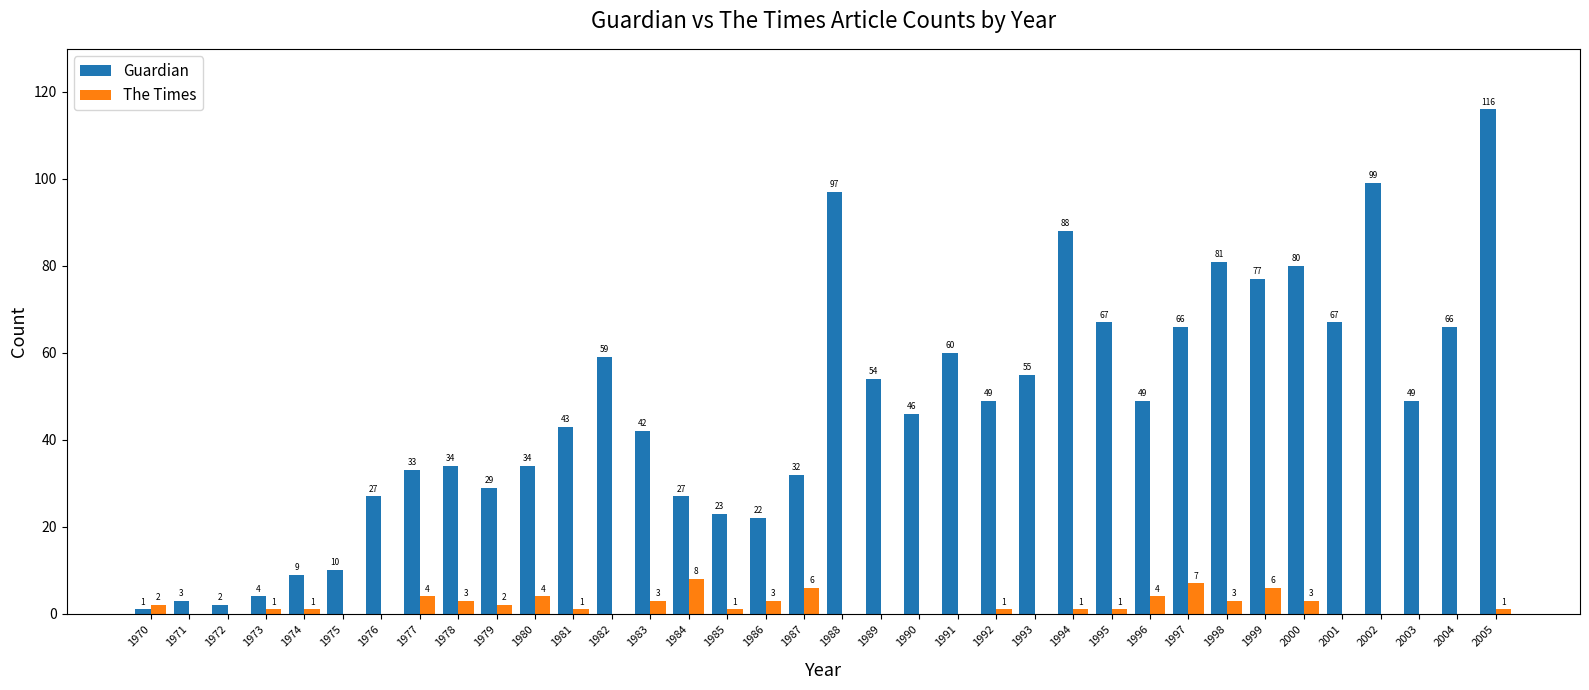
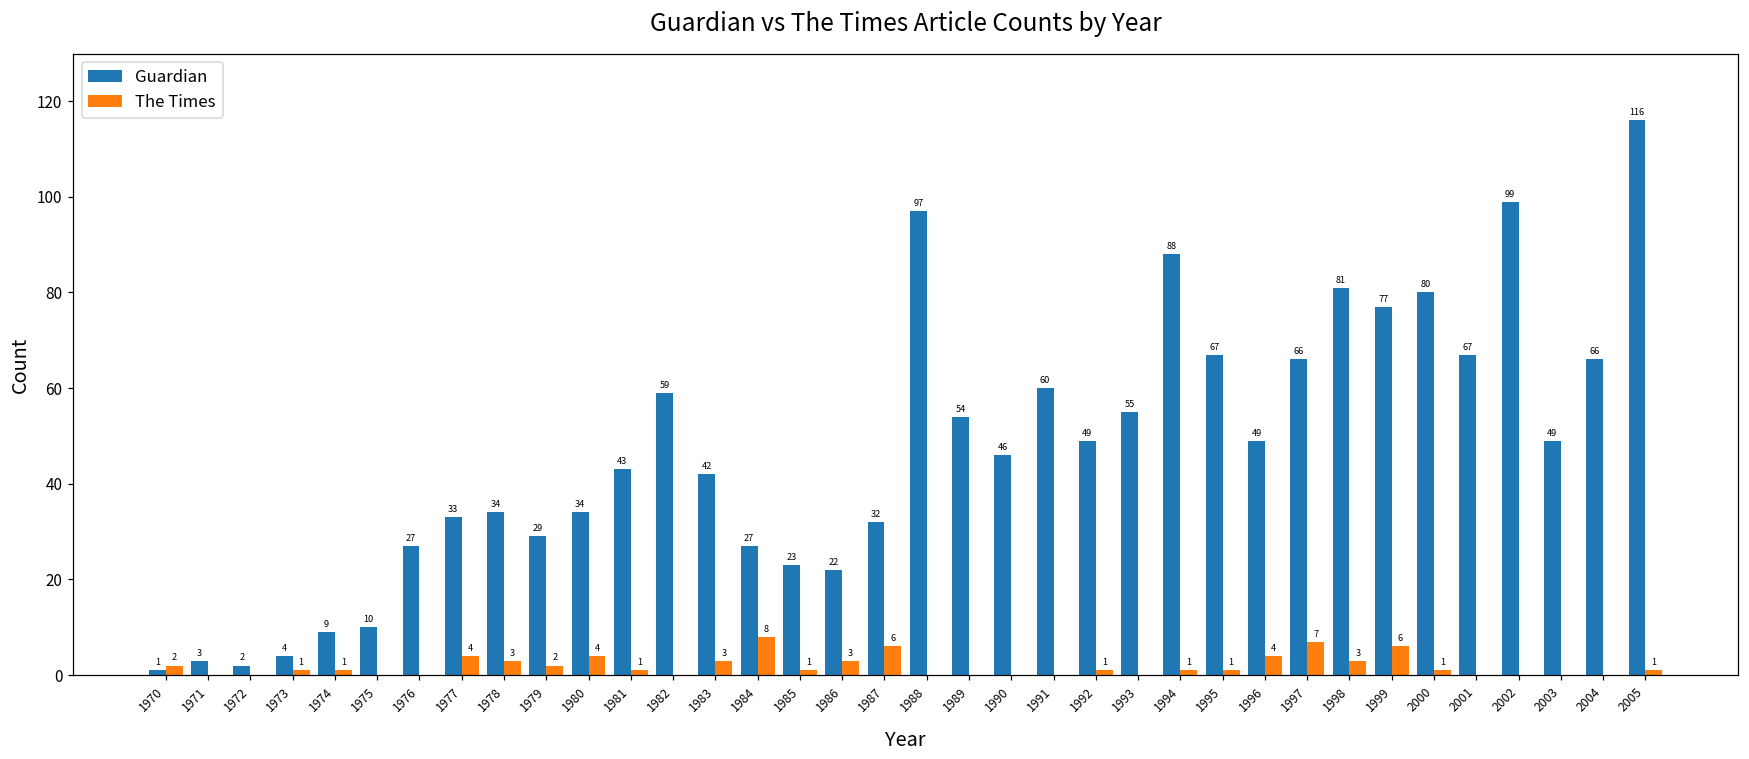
  {
    "Guardian": {
      "1970": 1,
      "1971": 3,
      "1972": 2,
      "1973": 4,
      "1974": 9,
      "1975": 10,
      "1976": 27,
      "1977": 33,
      "1978": 34,
      "1979": 29,
      "1980": 34,
      "1981": 43,
      "1982": 59,
      "1983": 42,
      "1984": 27,
      "1985": 23,
      "1986": 22,
      "1987": 32,
      "1988": 97,
      "1989": 54,
      "1990": 46,
      "1991": 60,
      "1992": 49,
      "1993": 55,
      "1994": 88,
      "1995": 67,
      "1996": 49,
      "1997": 66,
      "1998": 81,
      "1999": 77,
      "2000": 80,
      "2001": 67,
      "2002": 99,
      "2003": 49,
      "2004": 66,
      "2005": 116
    },
    "The Times": {
      "1970": 2,
      "1973": 1,
      "1974": 1,
      "1977": 4,
      "1978": 3,
      "1979": 2,
      "1980": 4,
      "1981": 1,
      "1983": 3,
      "1984": 8,
      "1985": 1,
      "1986": 3,
      "1987": 6,
      "1992": 1,
      "1994": 1,
      "1995": 1,
      "1996": 4,
      "1997": 7,
      "1998": 3,
      "1999": 6,
-     "2000": 3,
+     "2000": 1,
      "2005": 1
    }
  }
